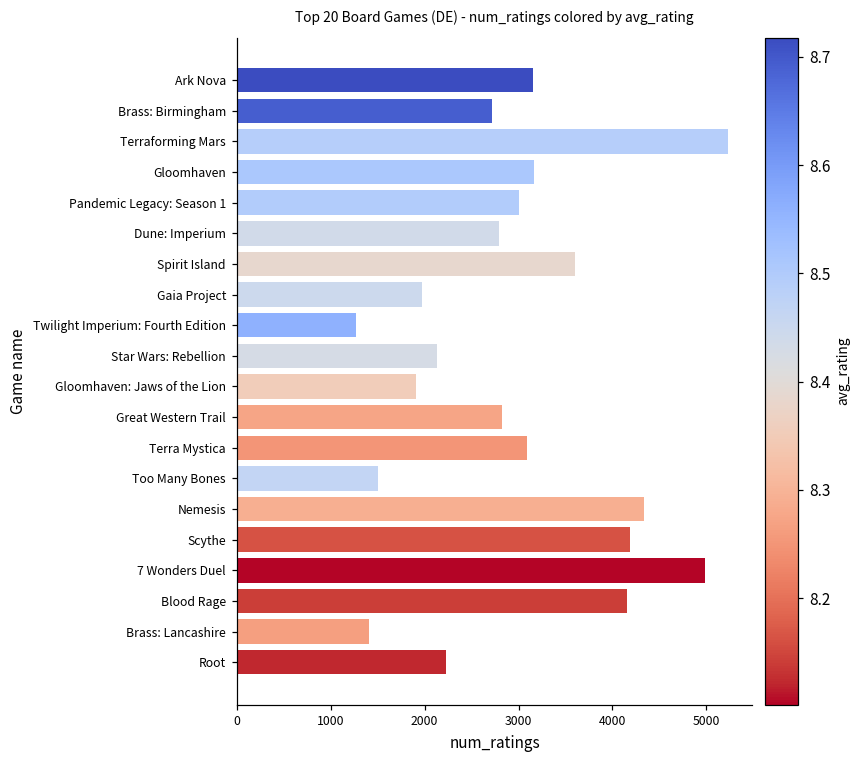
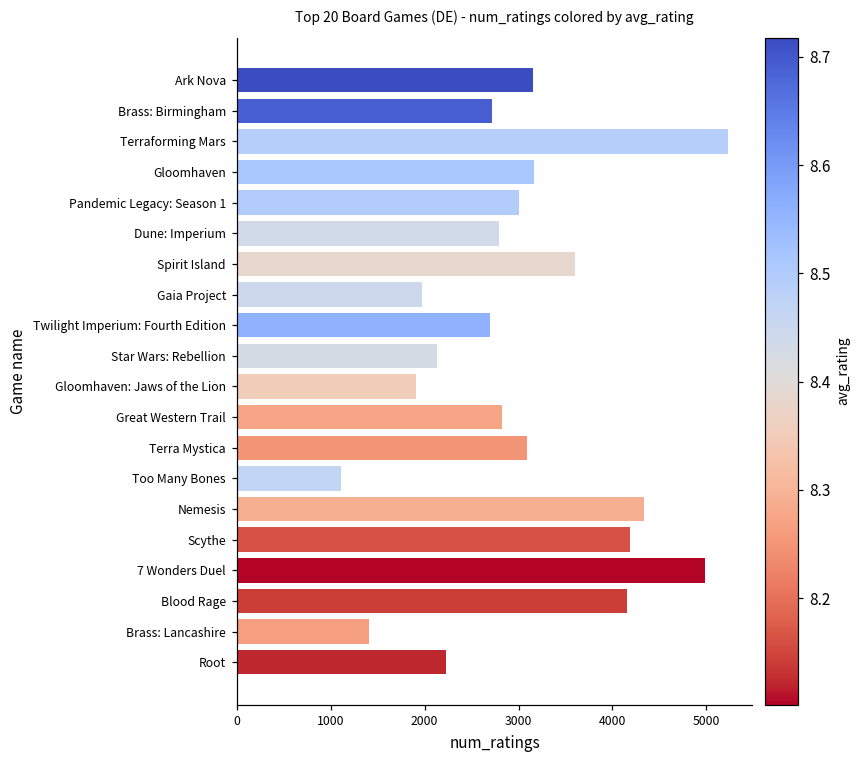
  {
    "Ark Nova": 3200,
    "Brass: Birmingham": 2700,
    "Terraforming Mars": 5200,
    "Gloomhaven": 3200,
    "Pandemic Legacy: Season 1": 3000,
    "Dune: Imperium": 2800,
    "Spirit Island": 3600,
    "Gaia Project": 2000,
-   "Twilight Imperium: Fourth Edition": 1300,
+   "Twilight Imperium: Fourth Edition": 2700,
    "Star Wars: Rebellion": 2100,
    "Gloomhaven: Jaws of the Lion": 1900,
    "Great Western Trail": 2800,
    "Terra Mystica": 3100,
-   "Too Many Bones": 1500,
+   "Too Many Bones": 1100,
    "Nemesis": 4300,
    "Scythe": 4200,
    "7 Wonders Duel": 5000,
    "Blood Rage": 4200,
    "Brass: Lancashire": 1400,
    "Root": 2200
  }
